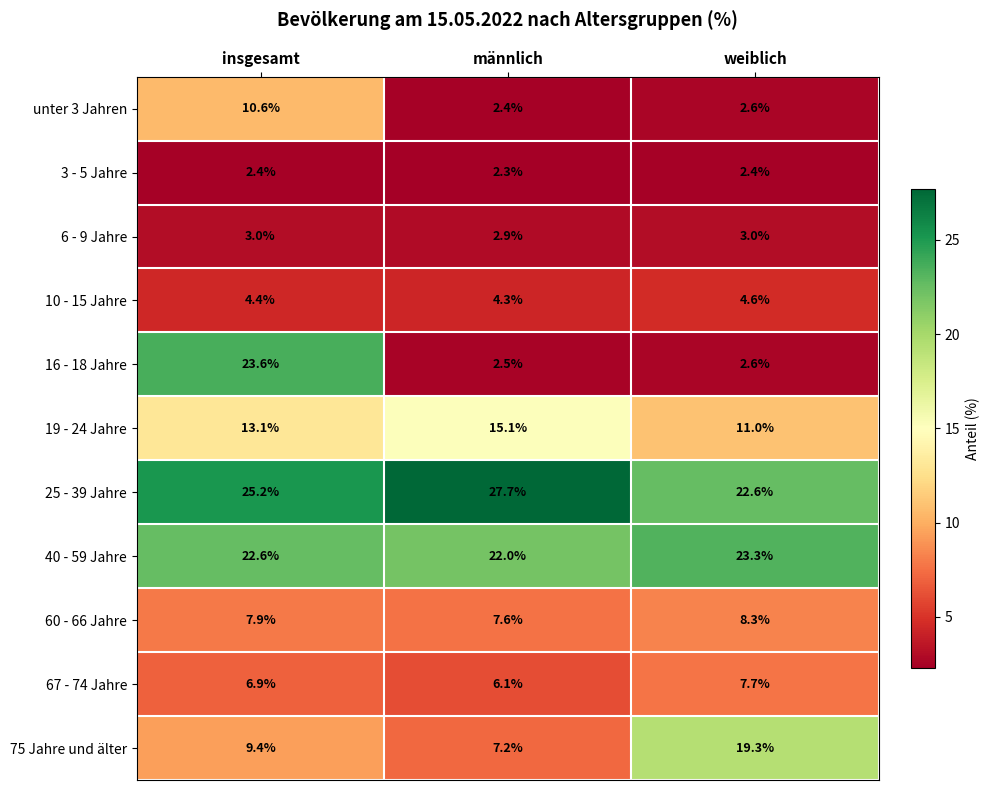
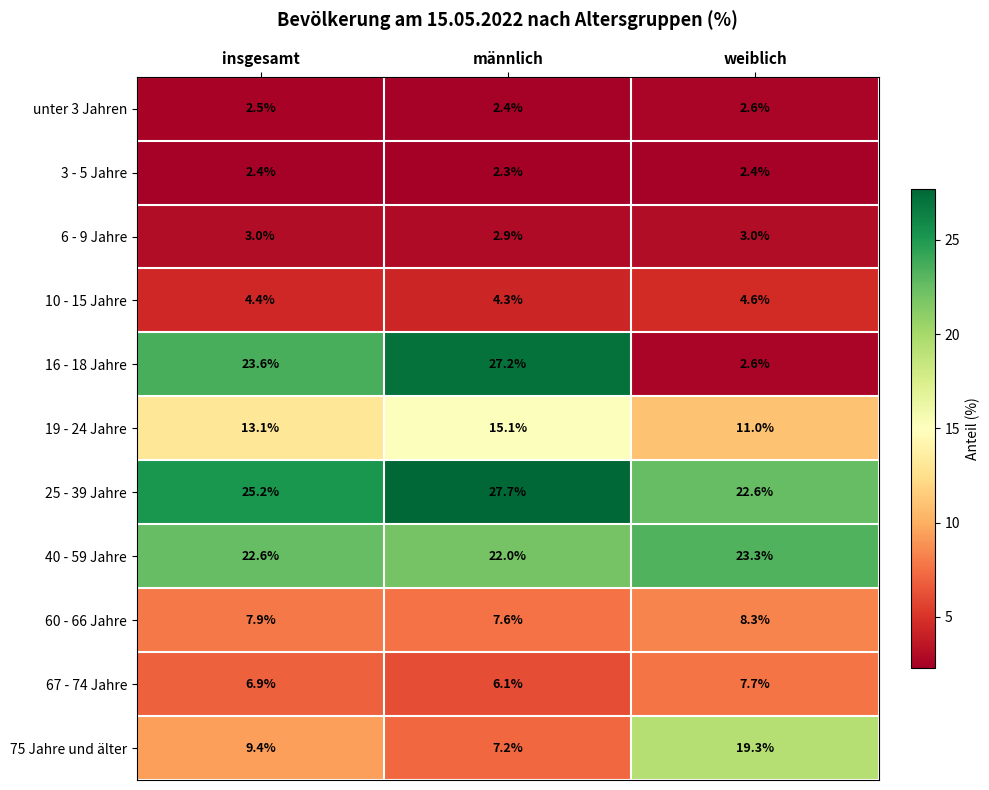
  {
    "unter 3 Jahren": {
-     "insgesamt": "10.6%",
+     "insgesamt": "2.5%",
      "männlich": "2.4%",
      "weiblich": "2.6%"
    },
    "3 - 5 Jahre": {
      "insgesamt": "2.4%",
      "männlich": "2.3%",
      "weiblich": "2.4%"
    },
    "6 - 9 Jahre": {
      "insgesamt": "3.0%",
      "männlich": "2.9%",
      "weiblich": "3.0%"
    },
    "10 - 15 Jahre": {
      "insgesamt": "4.4%",
      "männlich": "4.3%",
      "weiblich": "4.6%"
    },
    "16 - 18 Jahre": {
      "insgesamt": "23.6%",
-     "männlich": "2.5%",
+     "männlich": "27.2%",
      "weiblich": "2.6%"
    },
    "19 - 24 Jahre": {
      "insgesamt": "13.1%",
      "männlich": "15.1%",
      "weiblich": "11.0%"
    },
    "25 - 39 Jahre": {
      "insgesamt": "25.2%",
      "männlich": "27.7%",
      "weiblich": "22.6%"
    },
    "40 - 59 Jahre": {
      "insgesamt": "22.6%",
      "männlich": "22.0%",
      "weiblich": "23.3%"
    },
    "60 - 66 Jahre": {
      "insgesamt": "7.9%",
      "männlich": "7.6%",
      "weiblich": "8.3%"
    },
    "67 - 74 Jahre": {
      "insgesamt": "6.9%",
      "männlich": "6.1%",
      "weiblich": "7.7%"
    },
    "75 Jahre und älter": {
      "insgesamt": "9.4%",
      "männlich": "7.2%",
      "weiblich": "19.3%"
    }
  }
